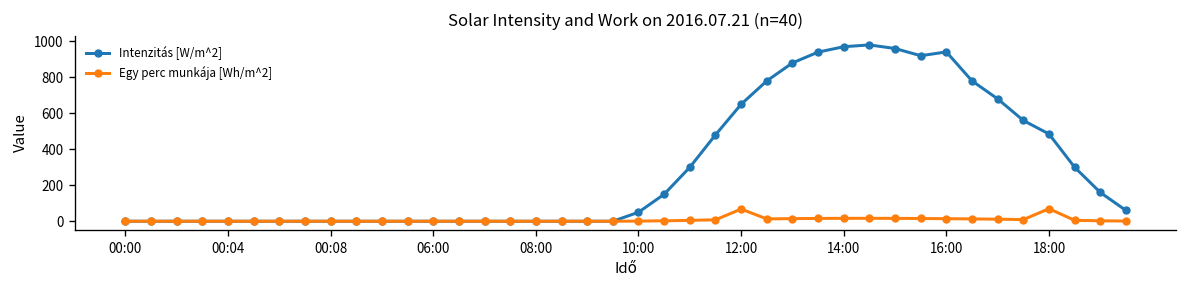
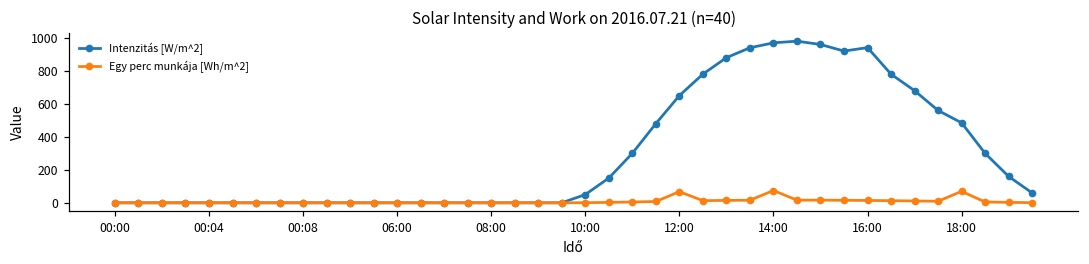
  {
    "Intenzitás [W/m^2]": {
      "10:00": 50,
      "12:00": 650,
      "14:00": 970,
      "16:00": 940,
      "18:00": 490
    },
    "Egy perc munkája [Wh/m^2]": {
      "10:00": 0,
      "12:00": 70,
-     "14:00": 20,
+     "14:00": 70,
      "16:00": 10,
      "18:00": 70
    }
  }
